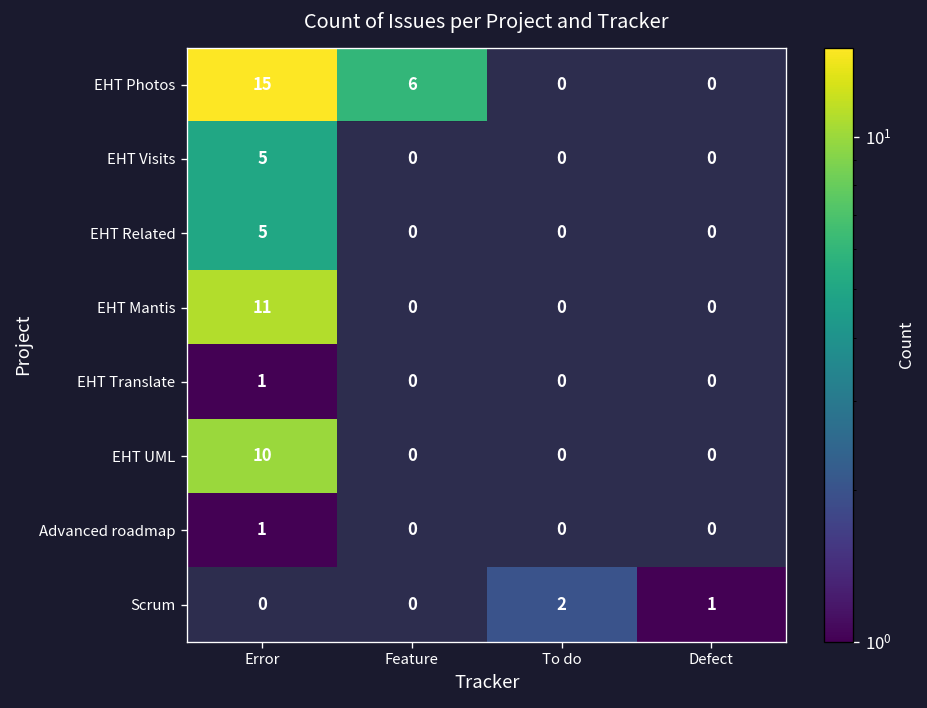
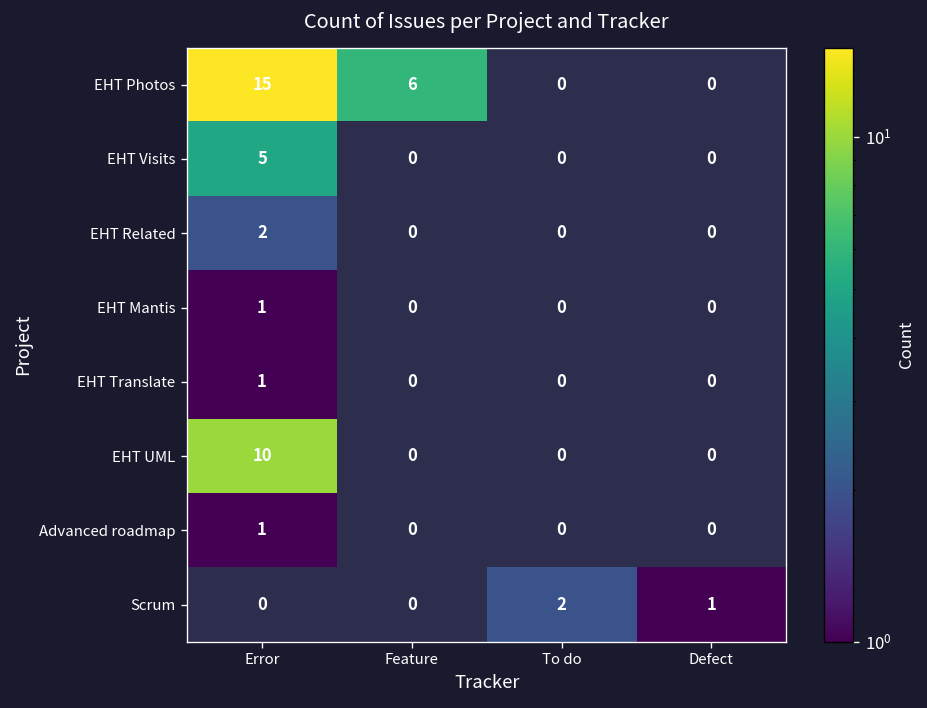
  {
    "EHT Photos": {
      "Error": 15,
      "Feature": 6
    },
    "EHT Visits": {
      "Error": 5
    },
    "EHT Related": {
-     "Error": 5
+     "Error": 2
    },
    "EHT Mantis": {
-     "Error": 11
+     "Error": 1
    },
    "EHT Translate": {
      "Error": 1
    },
    "EHT UML": {
      "Error": 10
    },
    "Advanced roadmap": {
      "Error": 1
    },
    "Scrum": {
      "To do": 2,
      "Defect": 1
    }
  }
